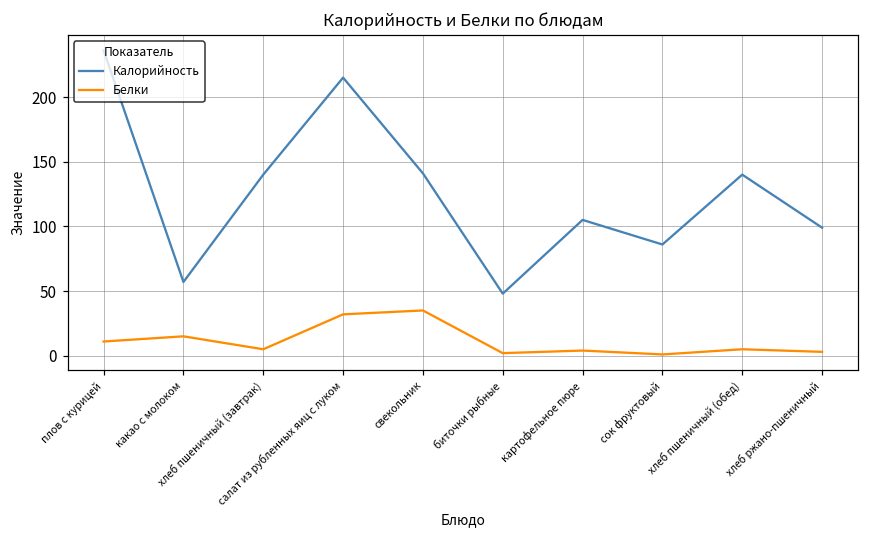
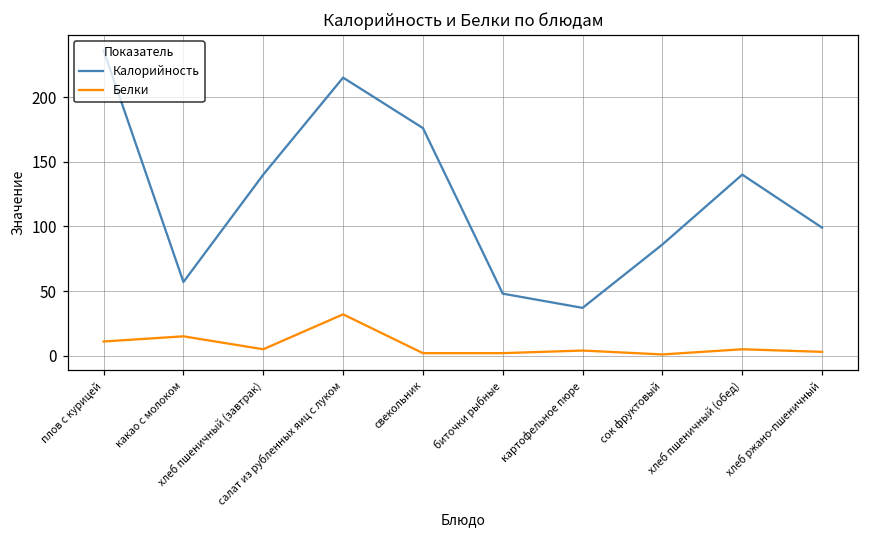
  {
    "Калорийность": {
      "какао с молоком": 57,
      "хлеб пшеничный (завтрак)": 140,
      "салат из рубленных яиц с луком": 215,
-     "свекольник": 141,
+     "свекольник": 176,
      "биточки рыбные": 48,
-     "картофельное пюре": 105,
+     "картофельное пюре": 37,
      "сок фруктовый": 86,
      "хлеб пшеничный (обед)": 140,
      "хлеб ржано-пшеничный": 99
    },
    "Белки": {
      "плов с курицей": 11,
      "какао с молоком": 15,
      "хлеб пшеничный (завтрак)": 5,
      "салат из рубленных яиц с луком": 32,
-     "свекольник": 35,
+     "свекольник": 2,
      "биточки рыбные": 2,
      "картофельное пюре": 4,
      "сок фруктовый": 1,
      "хлеб пшеничный (обед)": 5,
      "хлеб ржано-пшеничный": 3
    }
  }
